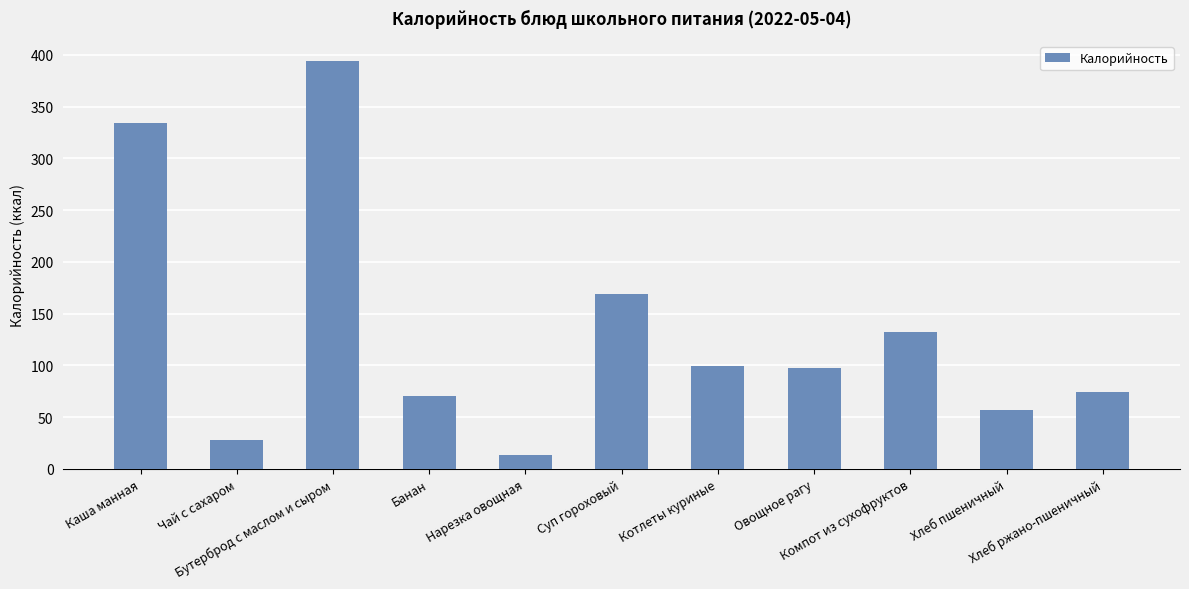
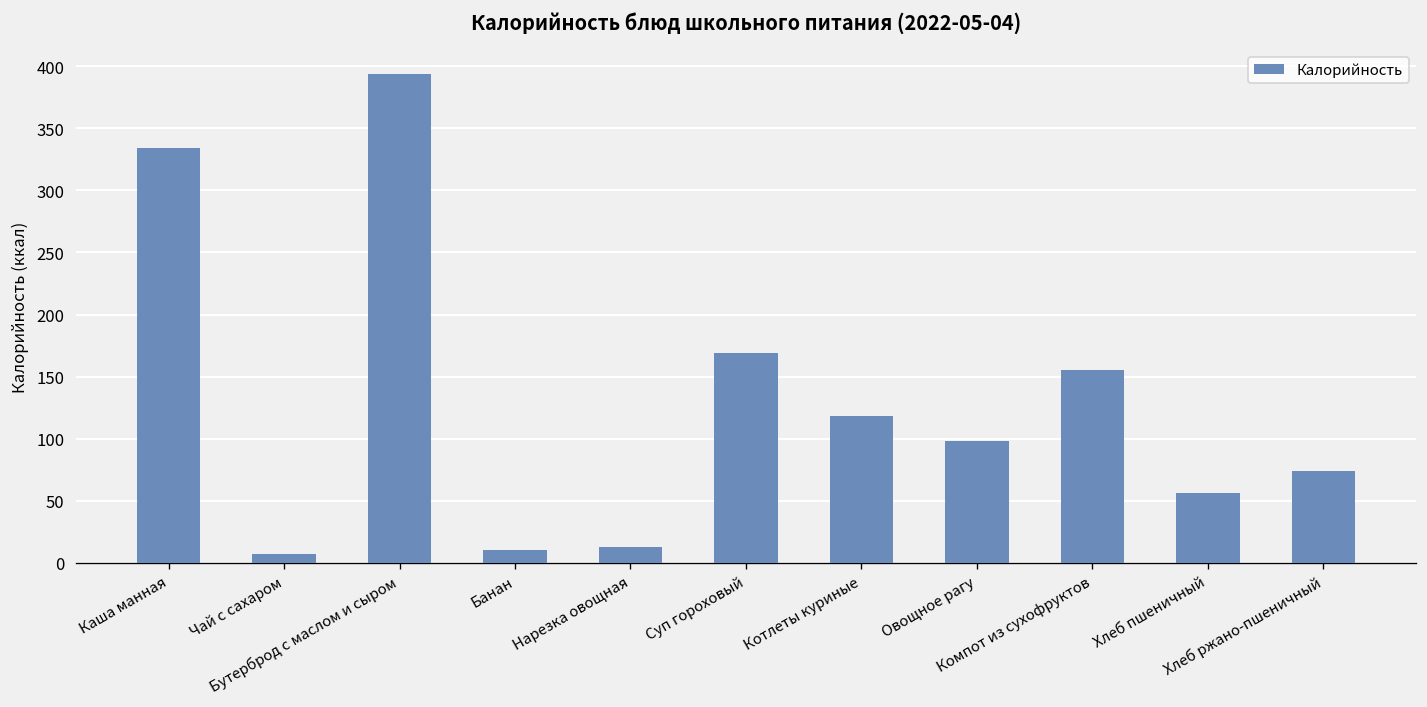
  {
    "Каша манная": 334,
-   "Чай с сахаром": 28,
+   "Чай с сахаром": 7,
    "Бутерброд с маслом и сыром": 394,
-   "Банан": 70,
+   "Банан": 10,
    "Нарезка овощная": 13,
    "Суп гороховый": 169,
-   "Котлеты куриные": 99,
+   "Котлеты куриные": 118,
    "Овощное рагу": 98,
-   "Компот из сухофруктов": 133,
+   "Компот из сухофруктов": 155,
    "Хлеб пшеничный": 57,
    "Хлеб ржано-пшеничный": 74
  }
